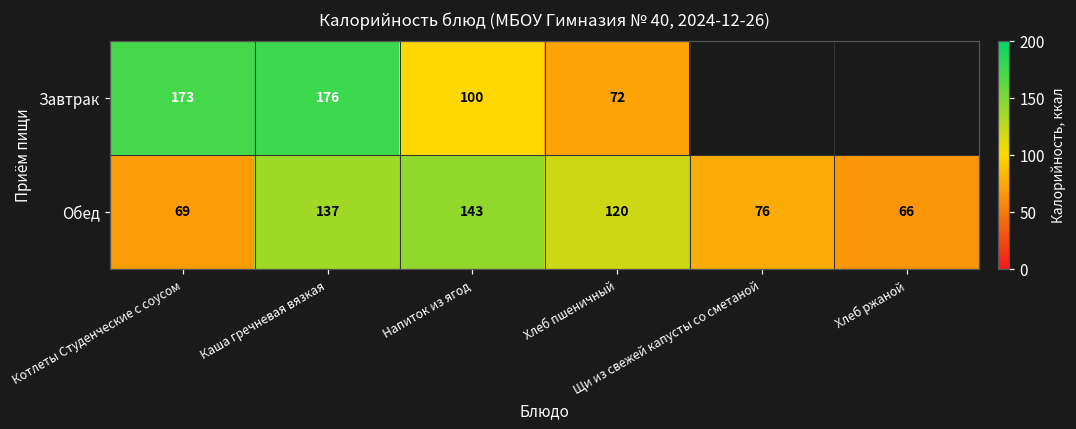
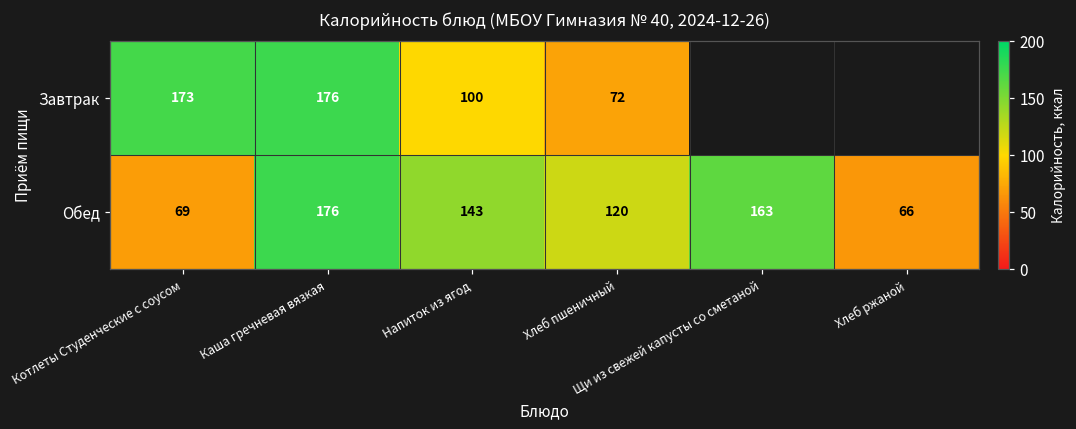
  {
    "Завтрак": {
      "Котлеты Студенческие с соусом": 173,
      "Каша гречневая вязкая": 176,
      "Напиток из ягод": 100,
      "Хлеб пшеничный": 72
    },
    "Обед": {
      "Котлеты Студенческие с соусом": 69,
-     "Каша гречневая вязкая": 137,
+     "Каша гречневая вязкая": 176,
      "Напиток из ягод": 143,
      "Хлеб пшеничный": 120,
-     "Щи из свежей капусты со сметаной": 76,
+     "Щи из свежей капусты со сметаной": 163,
      "Хлеб ржаной": 66
    }
  }
